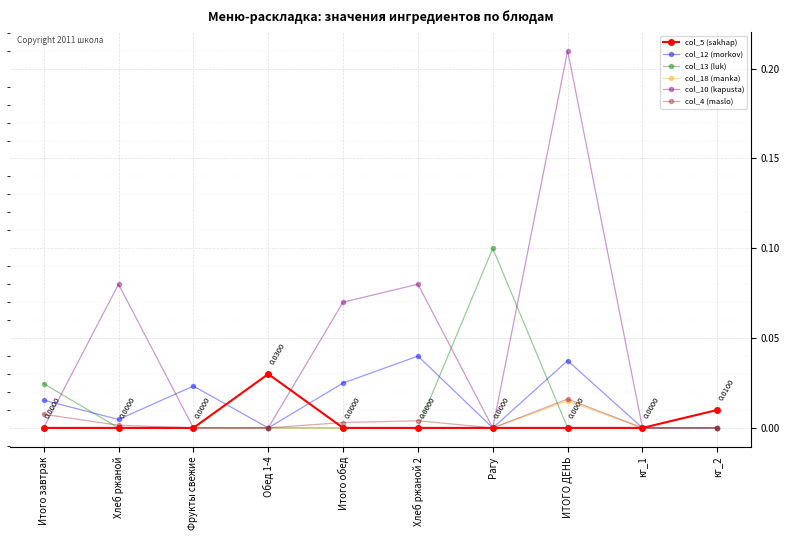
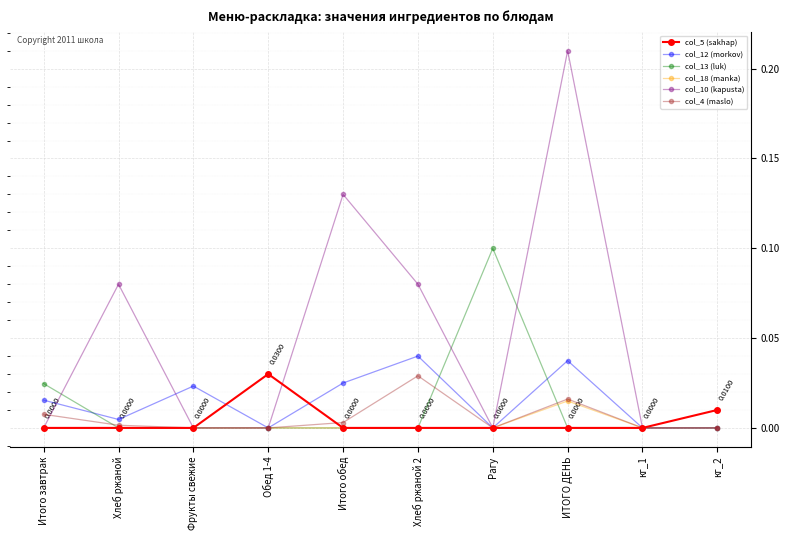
  {
    "col_5 (sakhар)": {
      "Обед 1-4": 0.0300,
      "кг_2": 0.0100
    },
    "col_12 (morkov)": {
      "Фрукты свежие": 0.023,
      "Итого обед": 0.025,
      "Хлеб ржаной 2": 0.040,
      "ИТОГО ДЕНЬ": 0.037
    },
    "col_13 (luk)": {
      "Итого завтрак": 0.025,
      "Рагу": 0.100
    },
    "col_10 (kapusta)": {
      "Хлеб ржаной": 0.08,
-     "Итого обед": 0.07,
+     "Итого обед": 0.13,
      "Хлеб ржаной 2": 0.08,
      "ИТОГО ДЕНЬ": 0.21
    },
    "col_4 (maslo)": {
      "Хлеб ржаной": 0.002,
-     "Хлеб ржаной 2": 0.004
+     "Хлеб ржаной 2": 0.029
    }
  }
